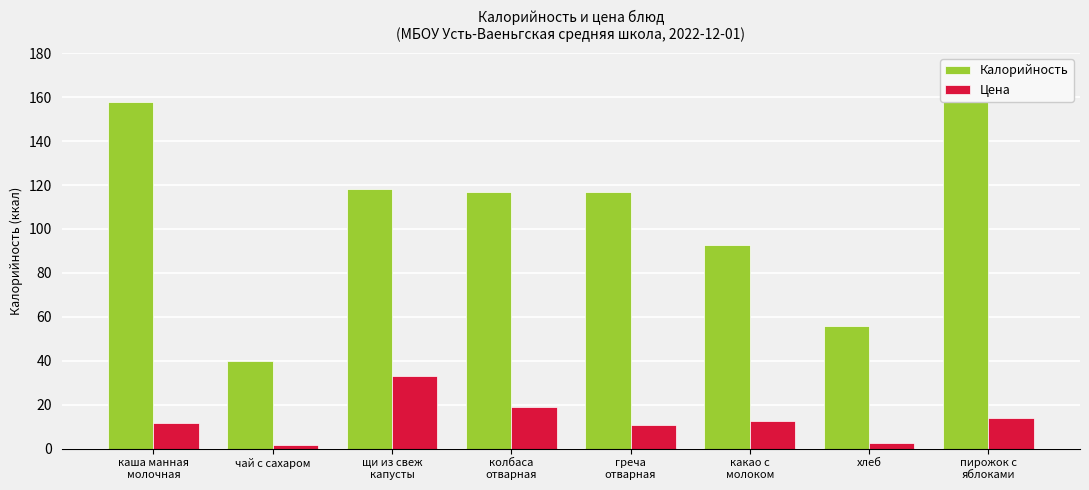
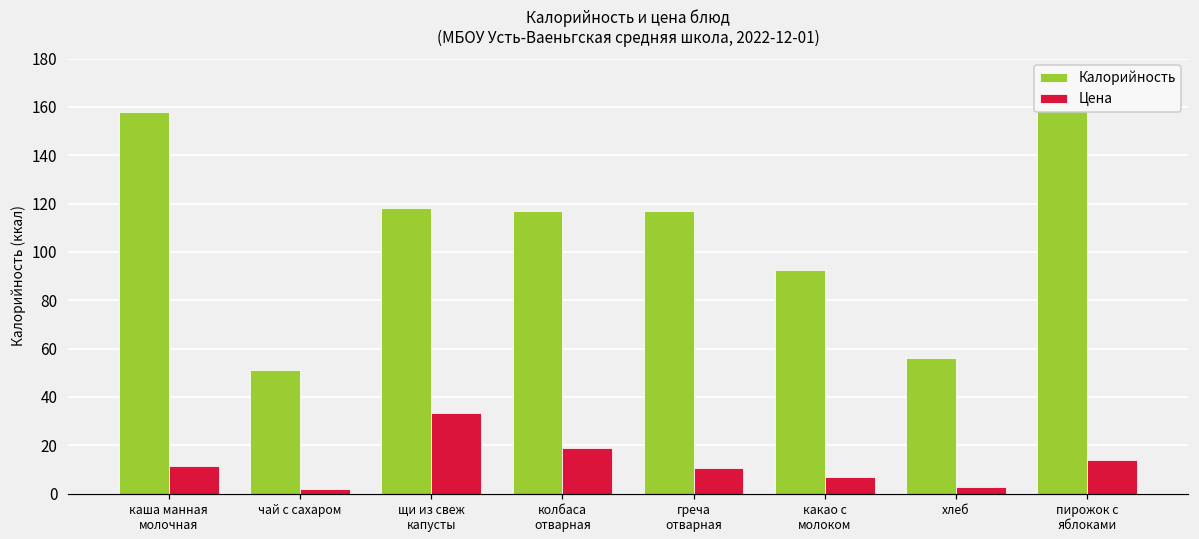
  {
    "Калорийность": {
      "каша манная молочная": 158,
-     "чай с сахаром": 40,
+     "чай с сахаром": 51,
      "щи из свеж капусты": 118,
      "колбаса отварная": 117,
      "греча отварная": 117,
      "какао с молоком": 93,
      "хлеб": 56
    },
    "Цена": {
      "каша манная молочная": 12,
      "чай с сахаром": 2,
      "щи из свеж капусты": 33,
      "колбаса отварная": 19,
      "греча отварная": 11,
-     "какао с молоком": 12,
+     "какао с молоком": 7,
      "хлеб": 3,
      "пирожок с яблоками": 14
    }
  }
